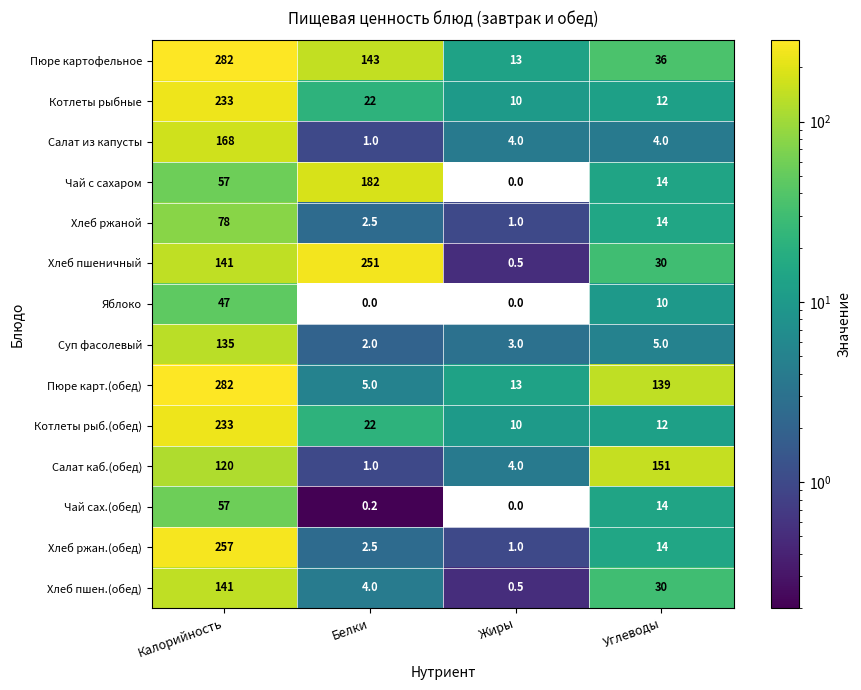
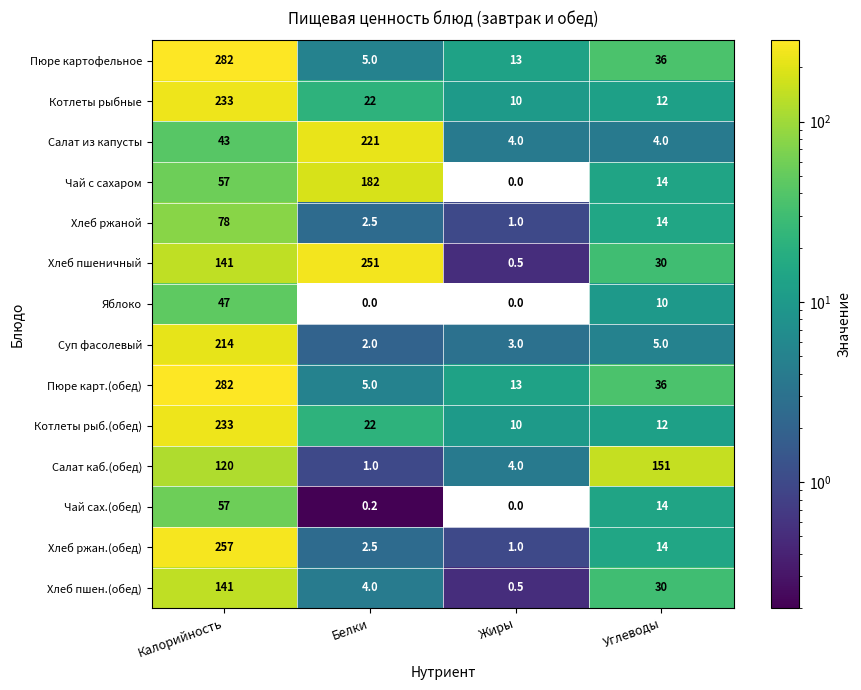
  {
    "Пюре картофельное": {
      "Калорийность": 282,
-     "Белки": 143,
+     "Белки": 5.0,
      "Жиры": 13,
      "Углеводы": 36
    },
    "Котлеты рыбные": {
      "Калорийность": 233,
      "Белки": 22,
      "Жиры": 10,
      "Углеводы": 12
    },
    "Салат из капусты": {
-     "Калорийность": 168,
-     "Белки": 1.0,
+     "Калорийность": 43,
+     "Белки": 221,
      "Жиры": 4.0,
      "Углеводы": 4.0
    },
    "Чай с сахаром": {
      "Калорийность": 57,
      "Белки": 182,
      "Жиры": 0.0,
      "Углеводы": 14
    },
    "Хлеб ржаной": {
      "Калорийность": 78,
      "Белки": 2.5,
      "Жиры": 1.0,
      "Углеводы": 14
    },
    "Хлеб пшеничный": {
      "Калорийность": 141,
      "Белки": 251,
      "Жиры": 0.5,
      "Углеводы": 30
    },
    "Яблоко": {
      "Калорийность": 47,
      "Белки": 0.0,
      "Жиры": 0.0,
      "Углеводы": 10
    },
    "Суп фасолевый": {
-     "Калорийность": 135,
+     "Калорийность": 214,
      "Белки": 2.0,
      "Жиры": 3.0,
      "Углеводы": 5.0
    },
    "Пюре карт.(обед)": {
      "Калорийность": 282,
      "Белки": 5.0,
      "Жиры": 13,
-     "Углеводы": 139
+     "Углеводы": 36
    },
    "Котлеты рыб.(обед)": {
      "Калорийность": 233,
      "Белки": 22,
      "Жиры": 10,
      "Углеводы": 12
    },
    "Салат каб.(обед)": {
      "Калорийность": 120,
      "Белки": 1.0,
      "Жиры": 4.0,
      "Углеводы": 151
    },
    "Чай сах.(обед)": {
      "Калорийность": 57,
      "Белки": 0.2,
      "Жиры": 0.0,
      "Углеводы": 14
    },
    "Хлеб ржан.(обед)": {
      "Калорийность": 257,
      "Белки": 2.5,
      "Жиры": 1.0,
      "Углеводы": 14
    },
    "Хлеб пшен.(обед)": {
      "Калорийность": 141,
      "Белки": 4.0,
      "Жиры": 0.5,
      "Углеводы": 30
    }
  }
